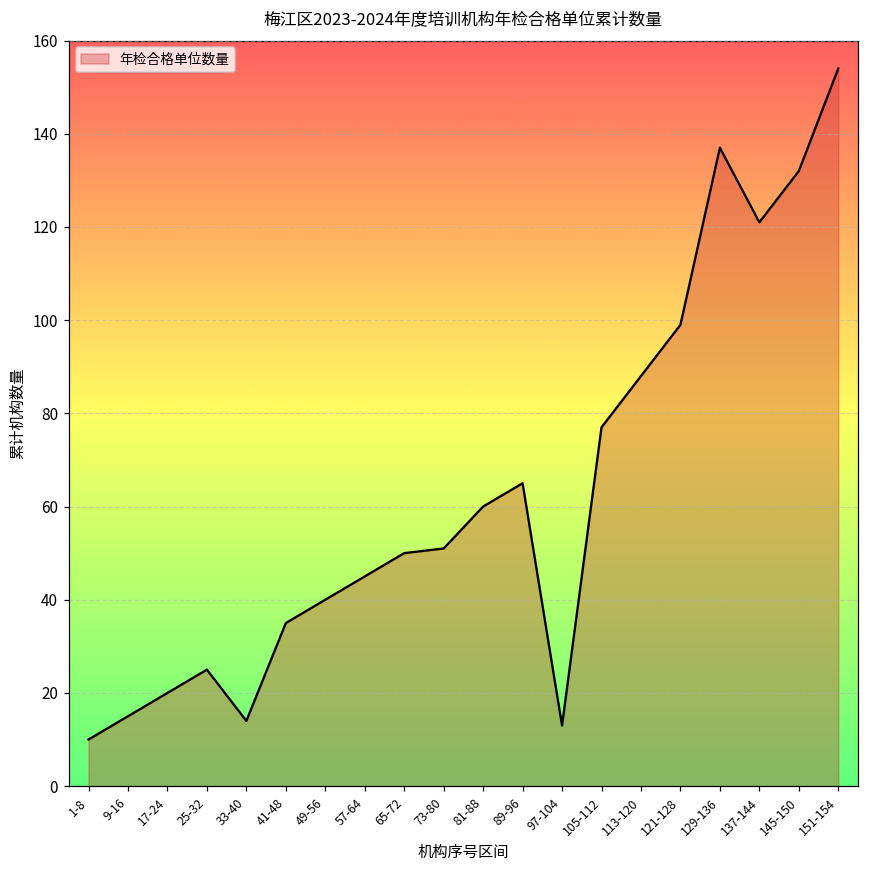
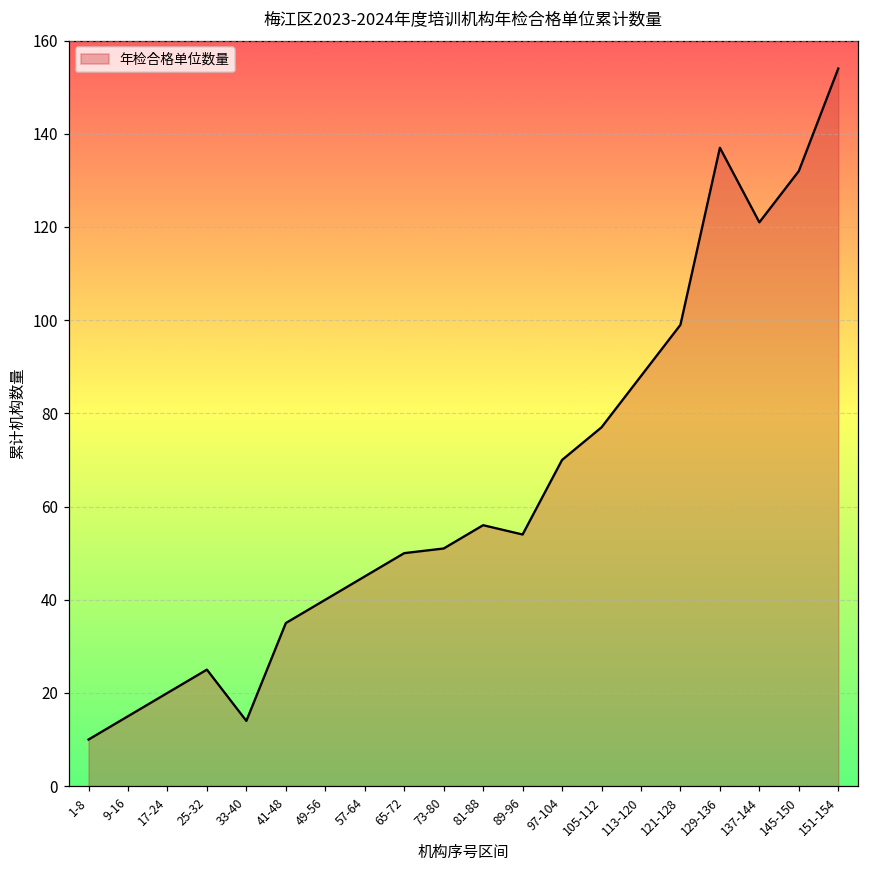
  {
    "1-8": 10,
    "9-16": 15,
    "17-24": 20,
    "25-32": 25,
    "33-40": 14,
    "41-48": 35,
    "49-56": 40,
    "57-64": 45,
    "65-72": 50,
    "73-80": 51,
-   "81-88": 60,
-   "89-96": 65,
-   "97-104": 13,
+   "81-88": 56,
+   "89-96": 54,
+   "97-104": 70,
    "105-112": 77,
    "113-120": 88,
    "121-128": 99,
    "129-136": 137,
    "137-144": 121,
    "145-150": 132,
    "151-154": 154
  }
